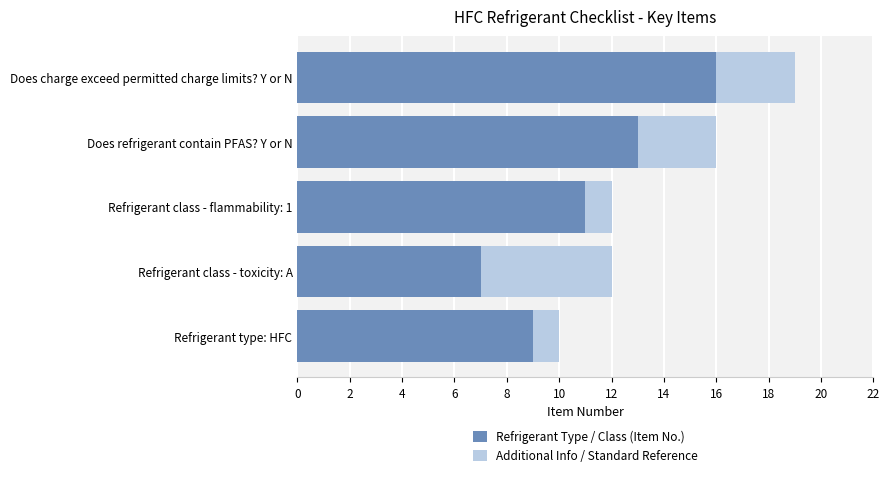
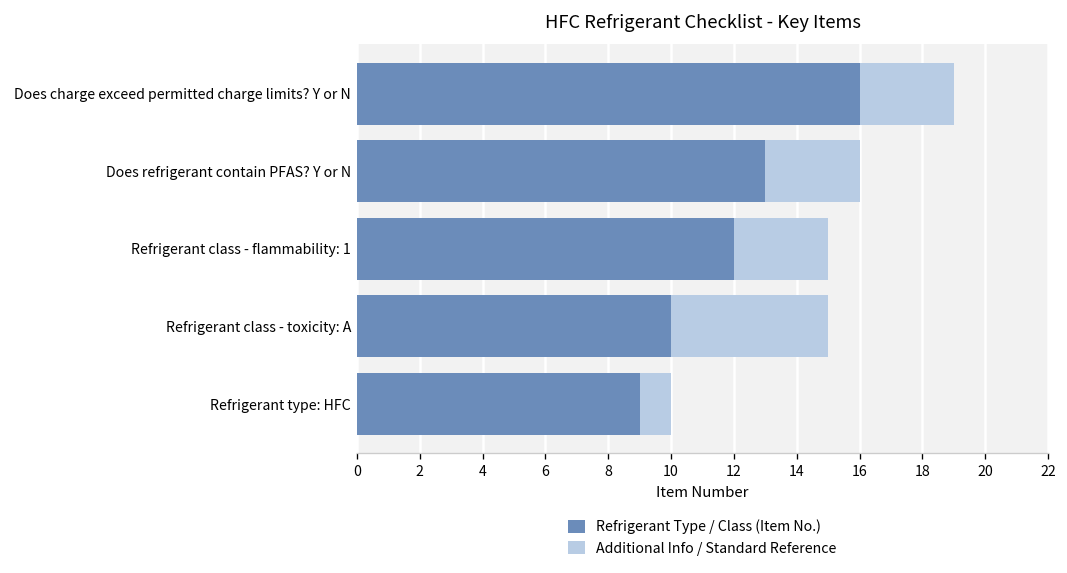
  {
    "Refrigerant Type / Class (Item No.)": {
      "Does charge exceed permitted charge limits? Y or N": 16,
      "Does refrigerant contain PFAS? Y or N": 13,
-     "Refrigerant class - flammability: 1": 11,
-     "Refrigerant class - toxicity: A": 7,
+     "Refrigerant class - flammability: 1": 12,
+     "Refrigerant class - toxicity: A": 10,
      "Refrigerant type: HFC": 9
    },
    "Additional Info / Standard Reference": {
      "Does charge exceed permitted charge limits? Y or N": 3,
      "Does refrigerant contain PFAS? Y or N": 3,
-     "Refrigerant class - flammability: 1": 1,
+     "Refrigerant class - flammability: 1": 3,
      "Refrigerant class - toxicity: A": 5,
      "Refrigerant type: HFC": 1
    }
  }
